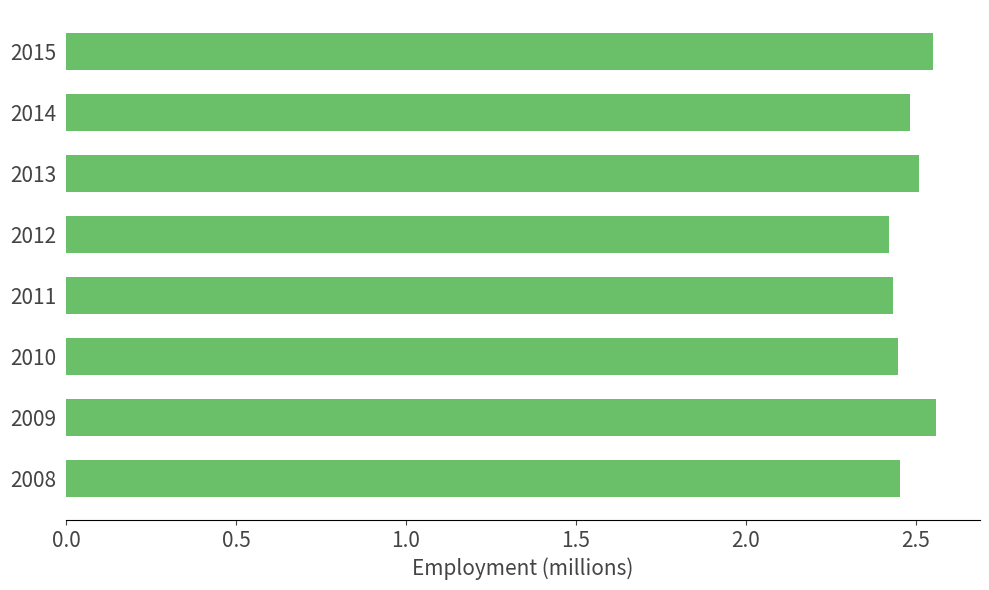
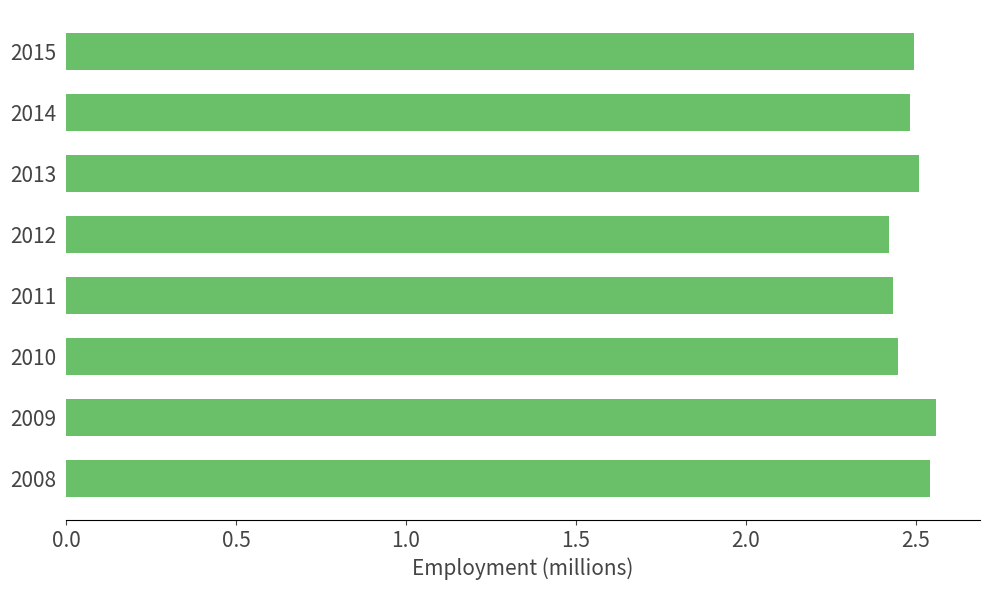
  {
-   "2015": 2.55,
+   "2015": 2.49,
    "2014": 2.48,
    "2013": 2.51,
    "2012": 2.42,
    "2011": 2.43,
    "2010": 2.45,
    "2009": 2.56,
-   "2008": 2.45
+   "2008": 2.54
  }
